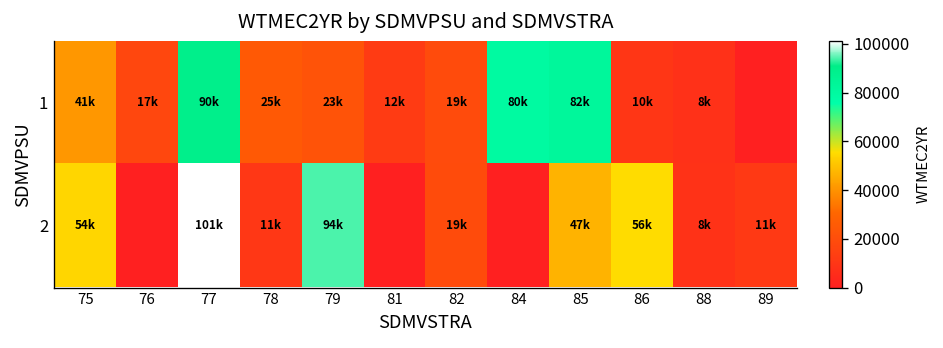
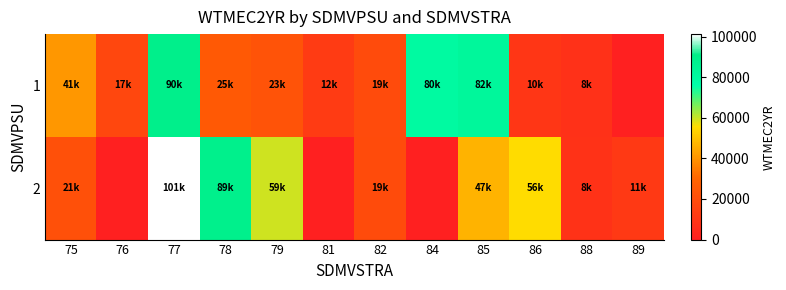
  {
    "1": {
      "75": "41k",
      "76": "17k",
      "77": "90k",
      "78": "25k",
      "79": "23k",
      "81": "12k",
      "82": "19k",
      "84": "80k",
      "85": "82k",
      "86": "10k",
      "88": "8k"
    },
    "2": {
-     "75": "54k",
+     "75": "21k",
      "77": "101k",
-     "78": "11k",
-     "79": "94k",
+     "78": "89k",
+     "79": "59k",
      "82": "19k",
      "85": "47k",
      "86": "56k",
      "88": "8k",
      "89": "11k"
    }
  }
